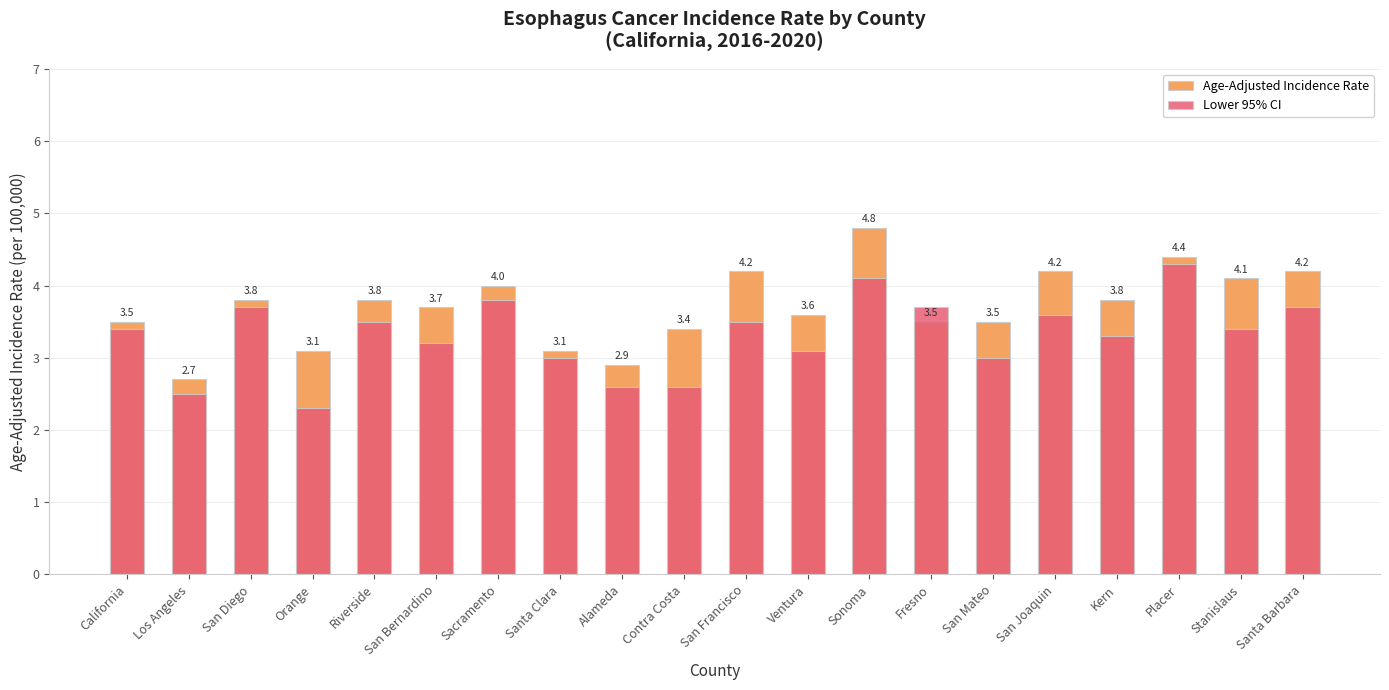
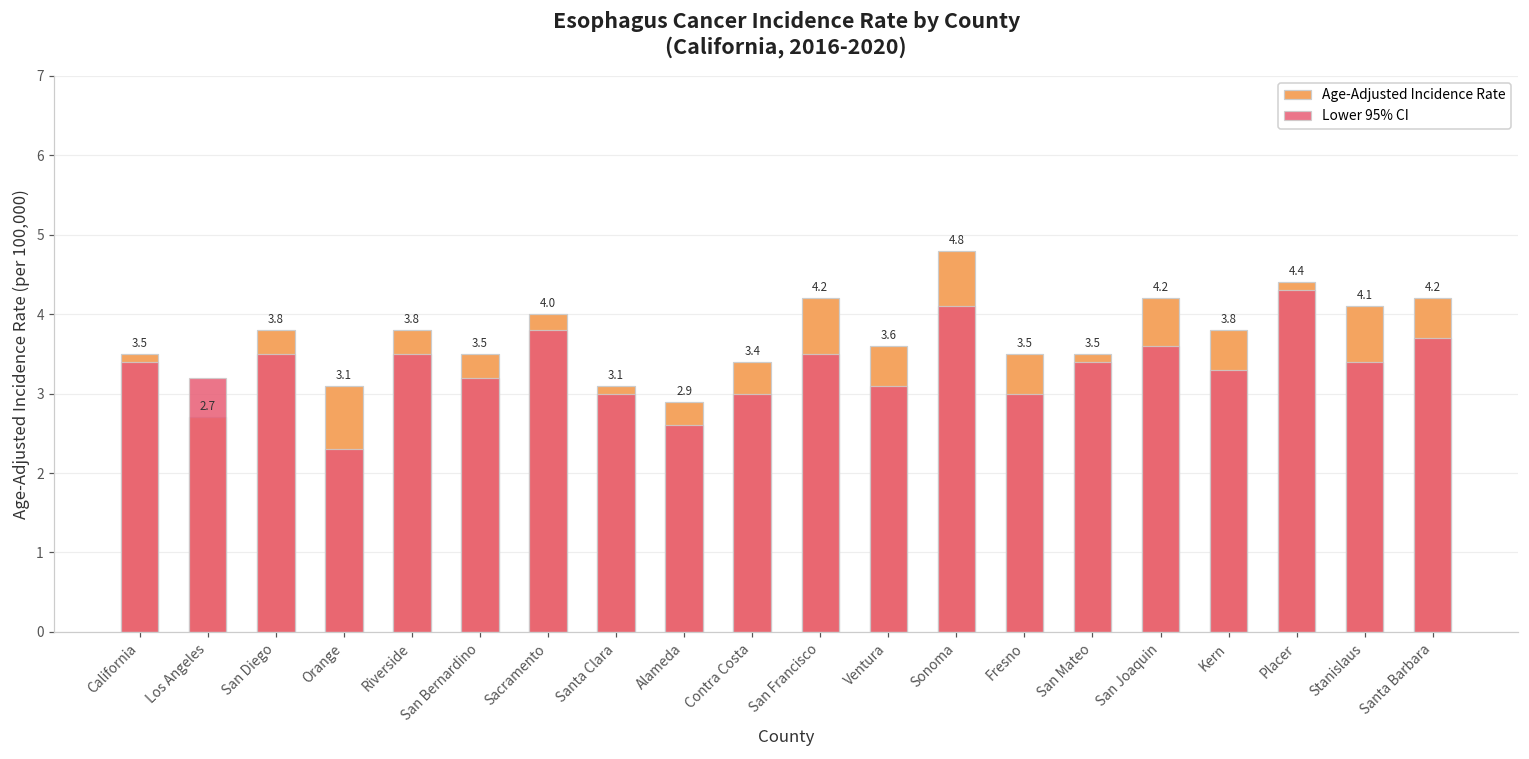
  {
    "Age-Adjusted Incidence Rate": {
      "California": 3.5,
      "San Diego": 3.8,
      "Orange": 3.1,
      "Riverside": 3.8,
-     "San Bernardino": 3.7,
+     "San Bernardino": 3.5,
      "Sacramento": 4.0,
      "Santa Clara": 3.1,
      "Alameda": 2.9,
      "Contra Costa": 3.4,
      "San Francisco": 4.2,
      "Ventura": 3.6,
      "Sonoma": 4.8,
      "San Mateo": 3.5,
      "San Joaquin": 4.2,
      "Kern": 3.8,
      "Placer": 4.4,
      "Stanislaus": 4.1,
      "Santa Barbara": 4.2
    },
    "Lower 95% CI": {
-     "Los Angeles": 2.5,
-     "San Diego": 3.7,
-     "Contra Costa": 2.6,
-     "Fresno": 3.7,
-     "San Mateo": 3.0
+     "Los Angeles": 3.2,
+     "San Diego": 3.5,
+     "Contra Costa": 3.0,
+     "Fresno": 3.0,
+     "San Mateo": 3.4
    }
  }
